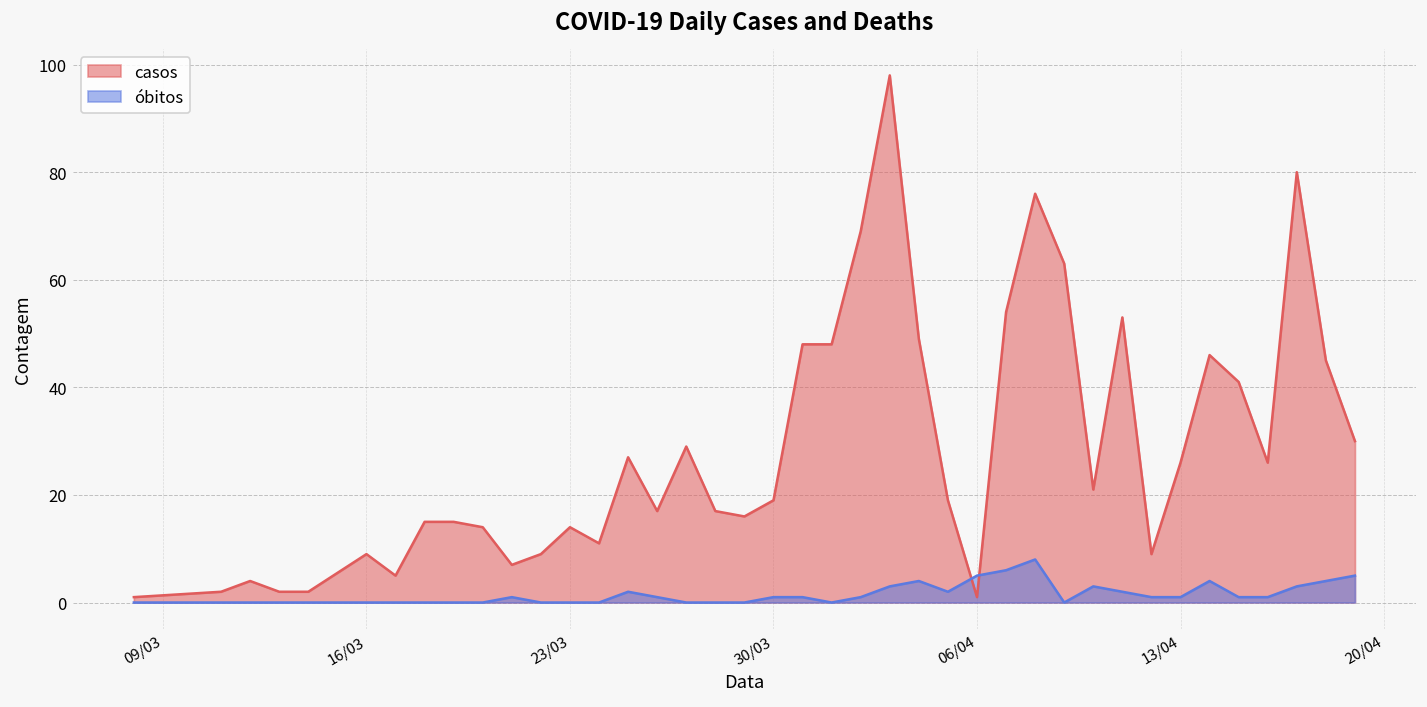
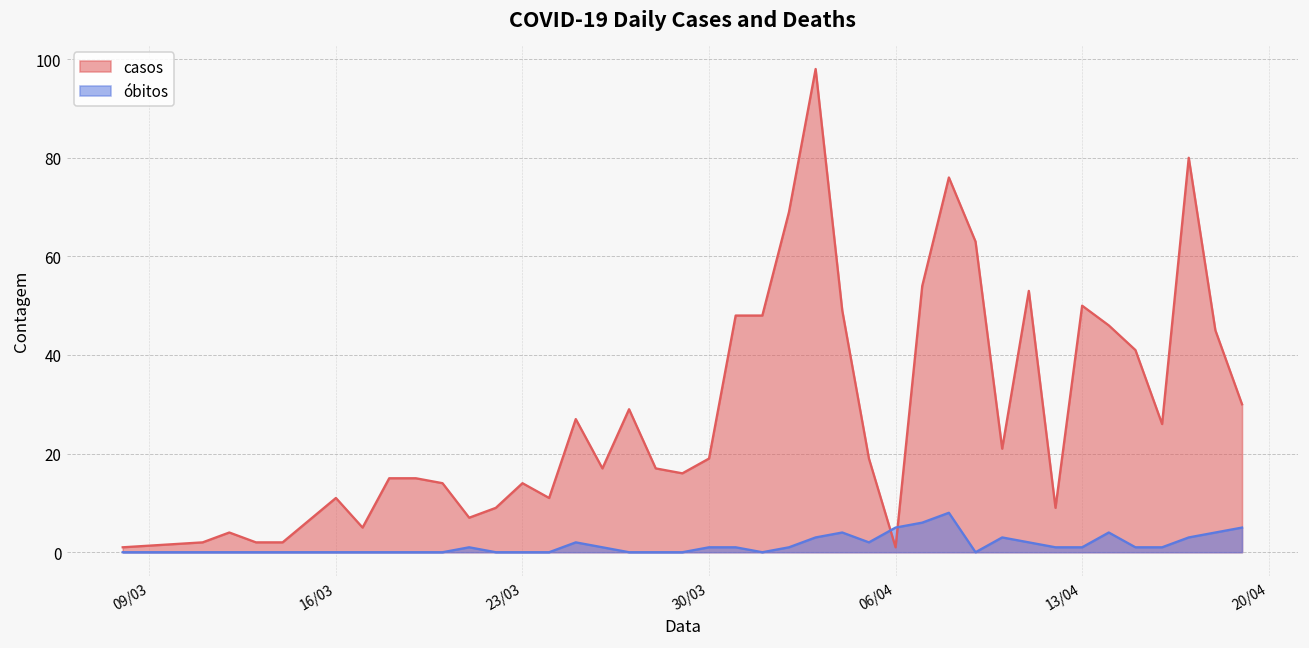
  {
    "casos": {
-     "16/03": 9,
+     "16/03": 11,
      "23/03": 14,
      "30/03": 19,
      "06/04": 1,
-     "13/04": 26
+     "13/04": 50
    },
    "óbitos": {
      "16/03": 0,
      "23/03": 0,
      "30/03": 1,
      "06/04": 5,
      "13/04": 1
    }
  }
